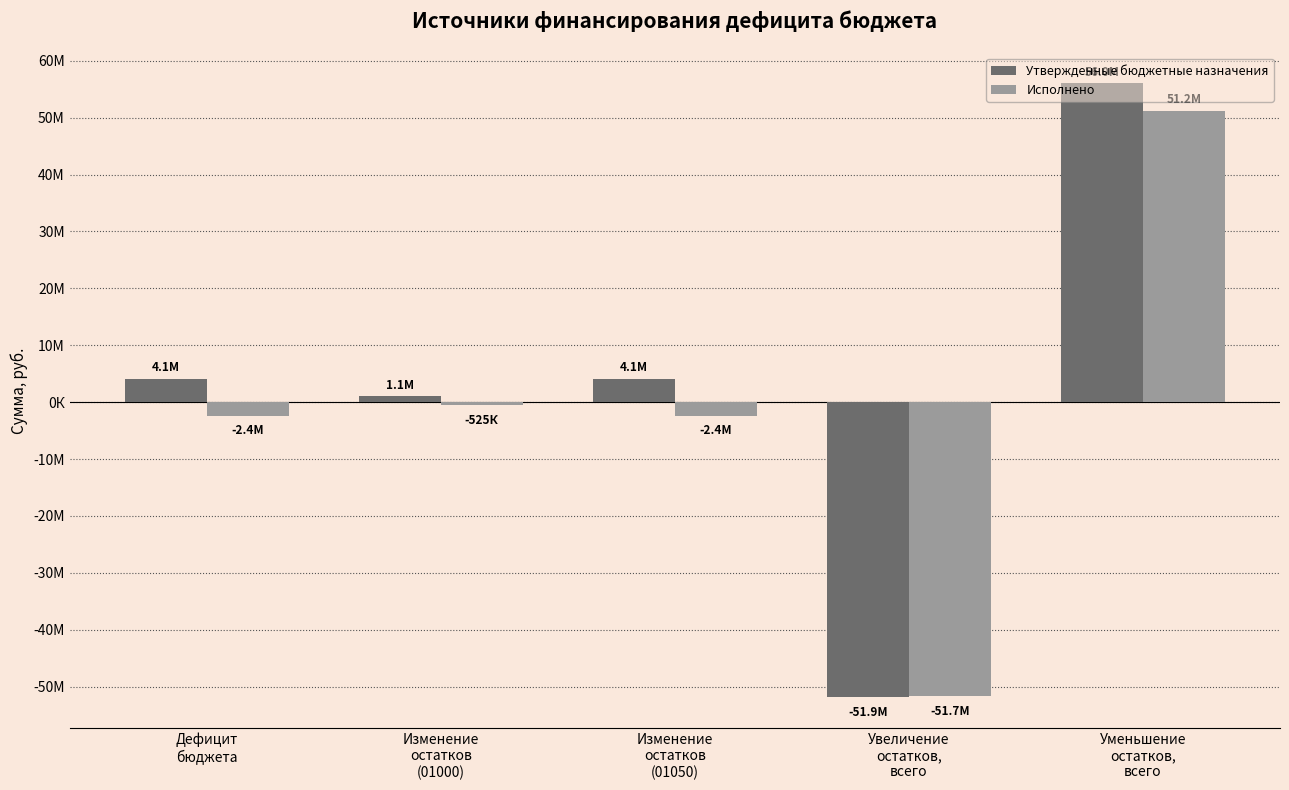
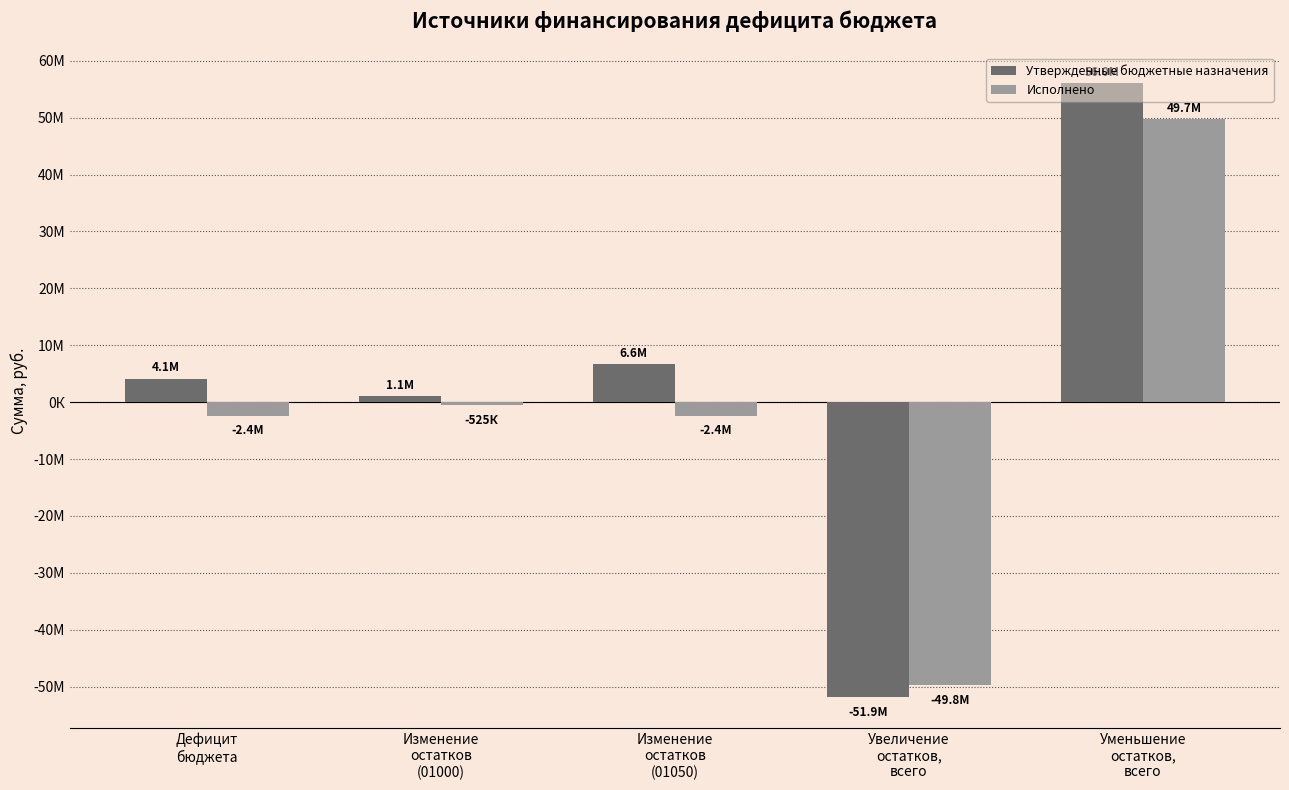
  {
    "Утвержденные бюджетные назначения": {
-     "Изменение остатков (01050)": "4.1М"
+     "Изменение остатков (01050)": "6.6М"
    },
    "Исполнено": {
-     "Увеличение остатков, всего": "-51.7М",
-     "Уменьшение остатков, всего": "51М"
+     "Увеличение остатков, всего": "-49.8М",
+     "Уменьшение остатков, всего": "50М"
    }
  }
